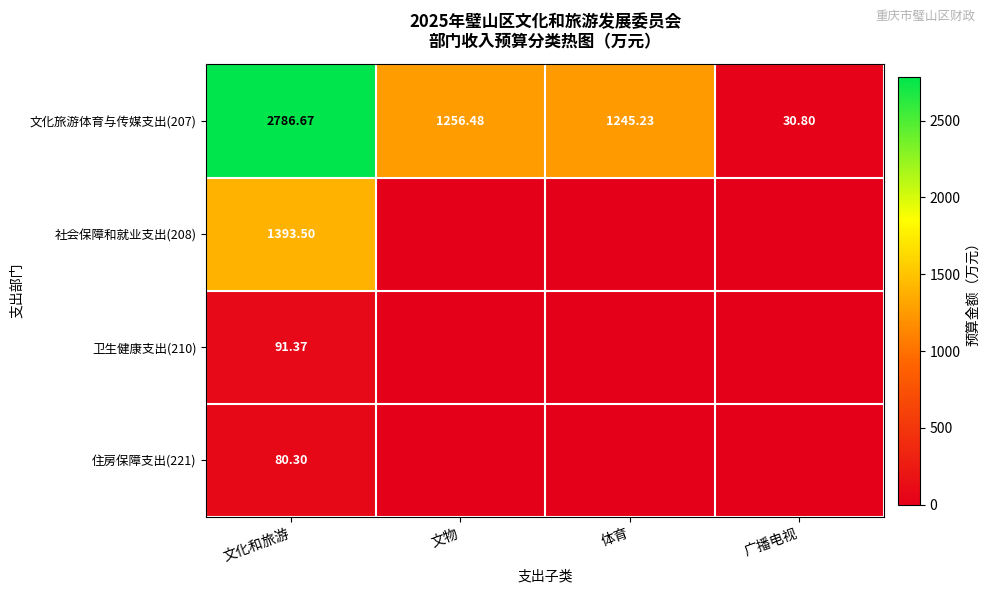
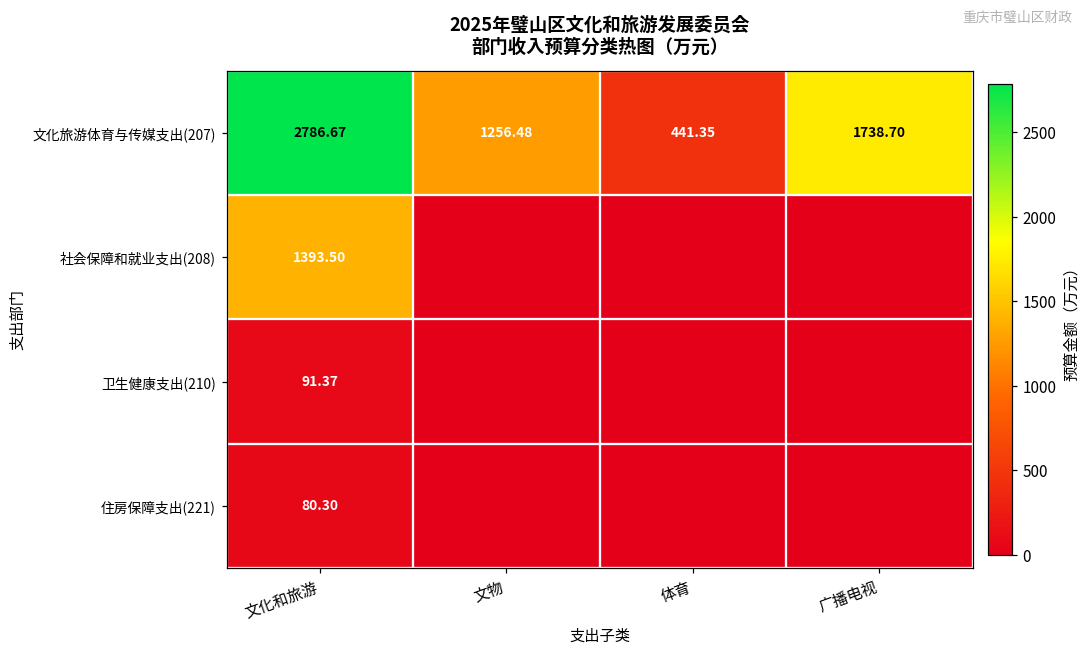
  {
    "文化旅游体育与传媒支出(207)": {
      "文化和旅游": 2786.67,
      "文物": 1256.48,
-     "体育": 1245.23,
-     "广播电视": 30.80
+     "体育": 441.35,
+     "广播电视": 1738.70
    },
    "社会保障和就业支出(208)": {
      "文化和旅游": 1393.50
    },
    "卫生健康支出(210)": {
      "文化和旅游": 91.37
    },
    "住房保障支出(221)": {
      "文化和旅游": 80.30
    }
  }
